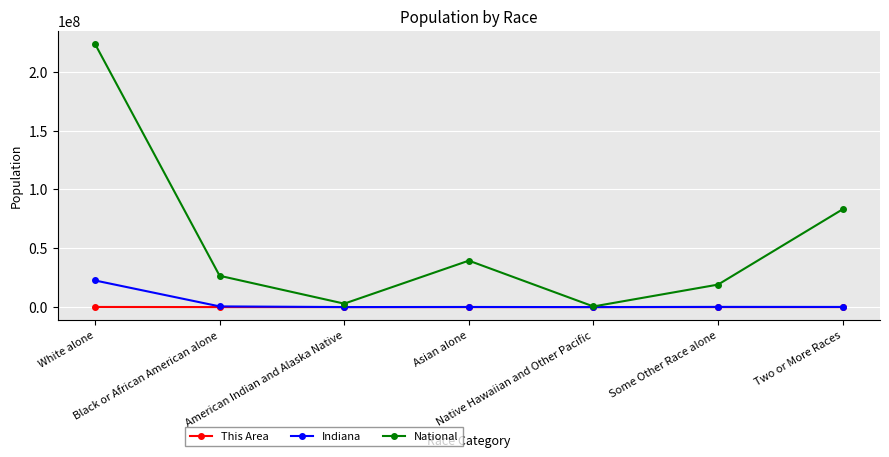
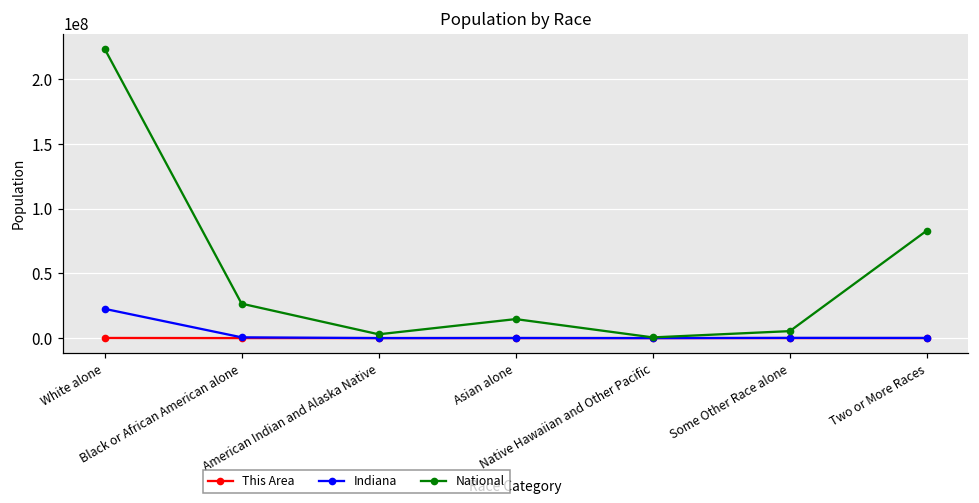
  {
    "This Area": {
      "White alone": 0
    },
    "Indiana": {
      "White alone": 23000000
    },
    "National": {
      "White alone": 224000000,
      "Black or African American alone": 27000000,
      "American Indian and Alaska Native": 3000000,
-     "Asian alone": 39000000,
-     "Some Other Race alone": 19000000,
+     "Asian alone": 15000000,
+     "Some Other Race alone": 5000000,
      "Two or More Races": 83000000
    }
  }
